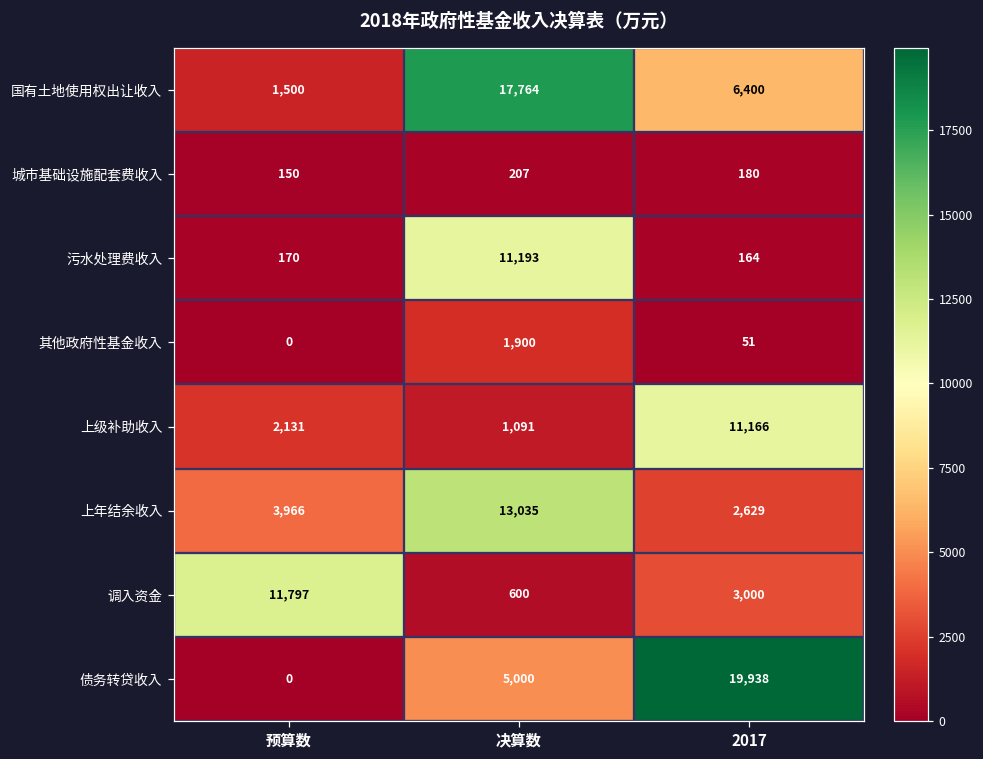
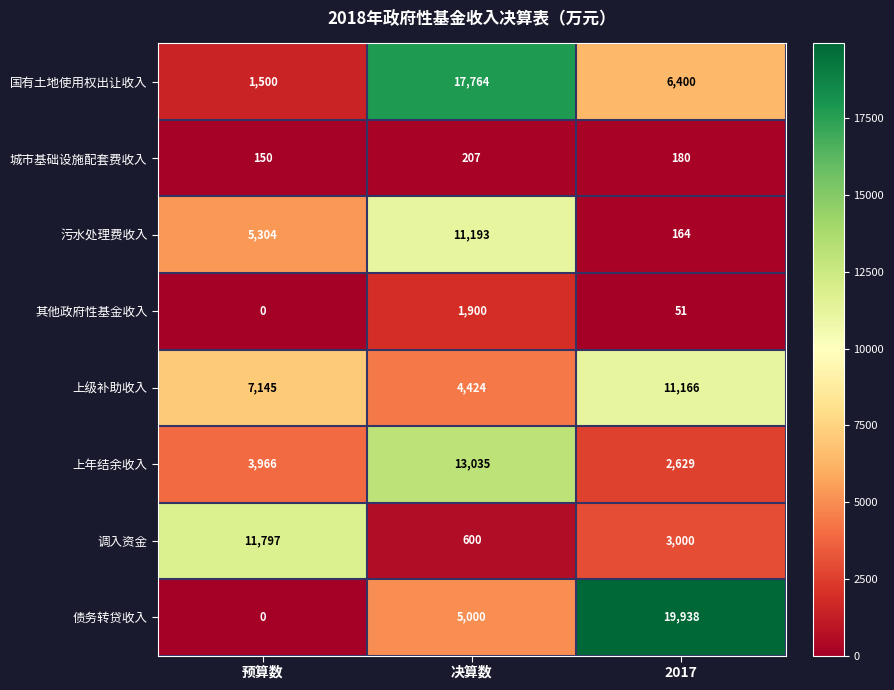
  {
    "国有土地使用权出让收入": {
      "预算数": "1,500",
      "决算数": "17,764",
      "2017": "6,400"
    },
    "城市基础设施配套费收入": {
      "预算数": "150",
      "决算数": "207",
      "2017": "180"
    },
    "污水处理费收入": {
-     "预算数": "170",
+     "预算数": "5,304",
      "决算数": "11,193",
      "2017": "164"
    },
    "其他政府性基金收入": {
      "预算数": "0",
      "决算数": "1,900",
      "2017": "51"
    },
    "上级补助收入": {
-     "预算数": "2,131",
-     "决算数": "1,091",
+     "预算数": "7,145",
+     "决算数": "4,424",
      "2017": "11,166"
    },
    "上年结余收入": {
      "预算数": "3,966",
      "决算数": "13,035",
      "2017": "2,629"
    },
    "调入资金": {
      "预算数": "11,797",
      "决算数": "600",
      "2017": "3,000"
    },
    "债务转贷收入": {
      "预算数": "0",
      "决算数": "5,000",
      "2017": "19,938"
    }
  }
